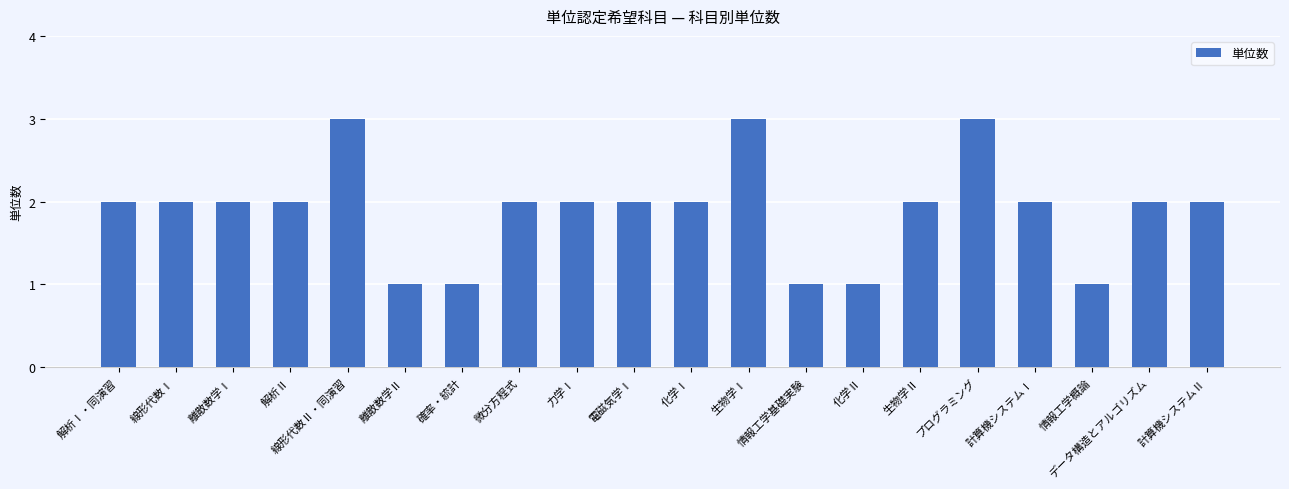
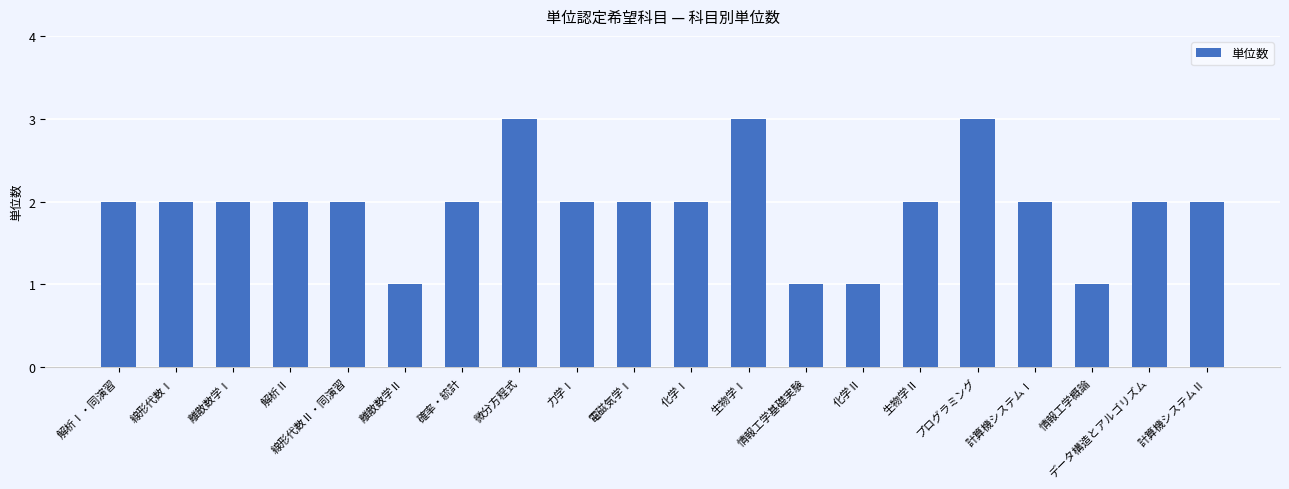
  {
    "解析Ⅰ・同演習": 2,
    "線形代数Ⅰ": 2,
    "離散数学Ⅰ": 2,
    "解析Ⅱ": 2,
-   "線形代数Ⅱ・同演習": 3,
+   "線形代数Ⅱ・同演習": 2,
    "離散数学Ⅱ": 1,
-   "確率・統計": 1,
-   "微分方程式": 2,
+   "確率・統計": 2,
+   "微分方程式": 3,
    "力学Ⅰ": 2,
    "電磁気学Ⅰ": 2,
    "化学Ⅰ": 2,
    "生物学Ⅰ": 3,
    "情報工学基礎実験": 1,
    "化学Ⅱ": 1,
    "生物学Ⅱ": 2,
    "プログラミング": 3,
    "計算機システムⅠ": 2,
    "情報工学概論": 1,
    "データ構造とアルゴリズム": 2,
    "計算機システムⅡ": 2
  }
